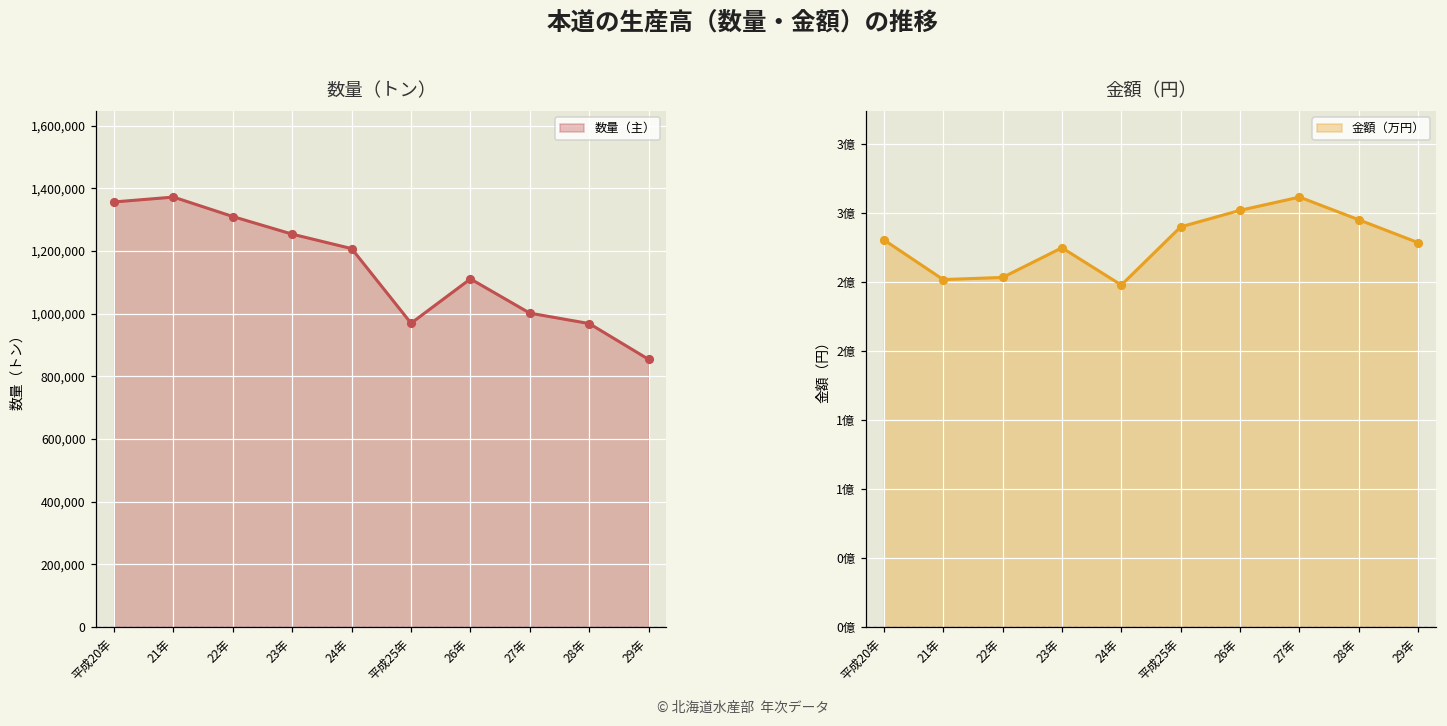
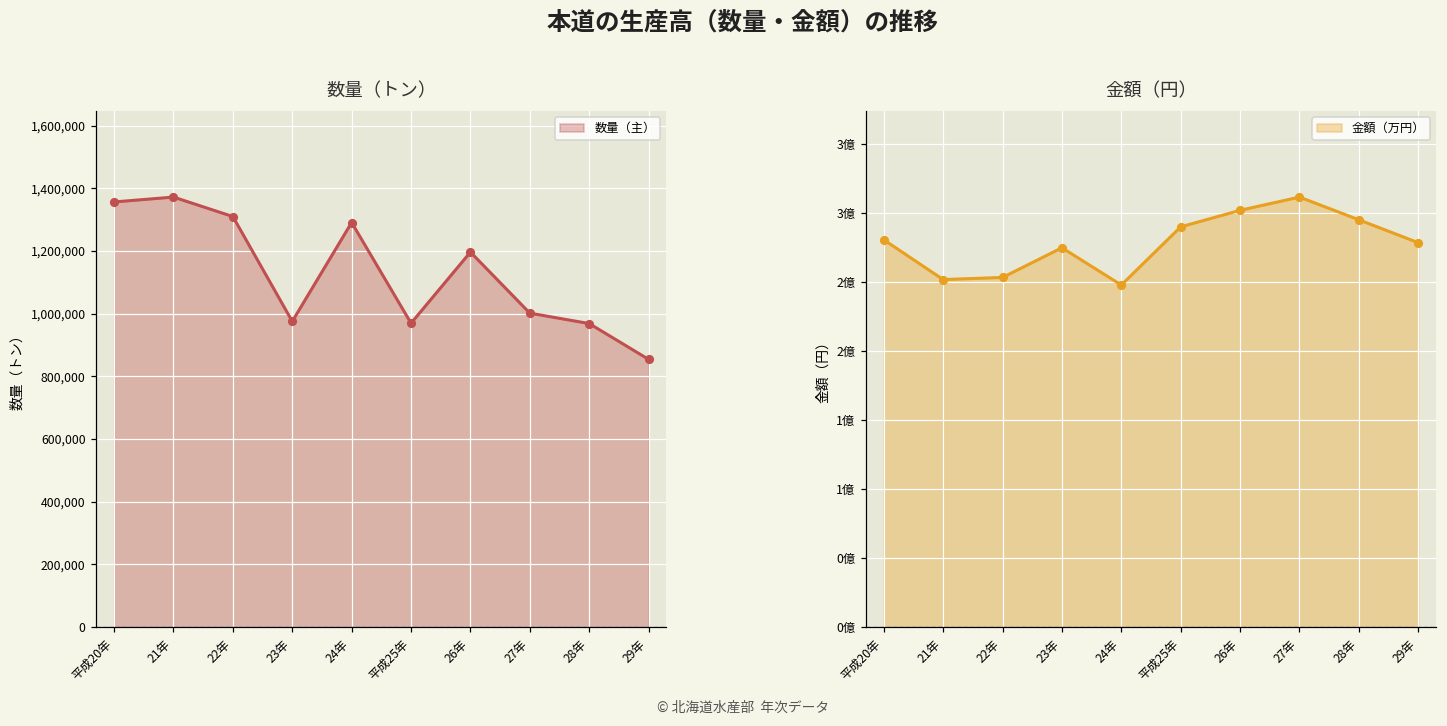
  {
    "数量（トン）": {
      "平成20年": "1,360,000",
      "21年": "1,370,000",
      "22年": "1,310,000",
-     "23年": "1,250,000",
-     "24年": "1,210,000",
+     "23年": "980,000",
+     "24年": "1,290,000",
      "平成25年": "970,000",
-     "26年": "1,110,000",
+     "26年": "1,200,000",
      "27年": "1,000,000",
      "28年": "970,000",
      "29年": "850,000"
    }
  }
